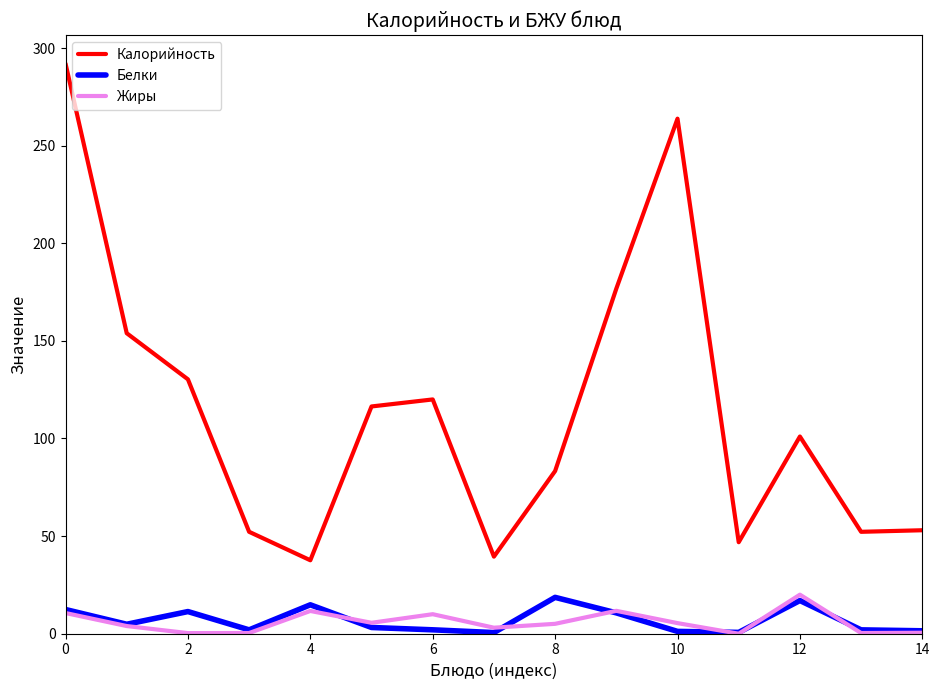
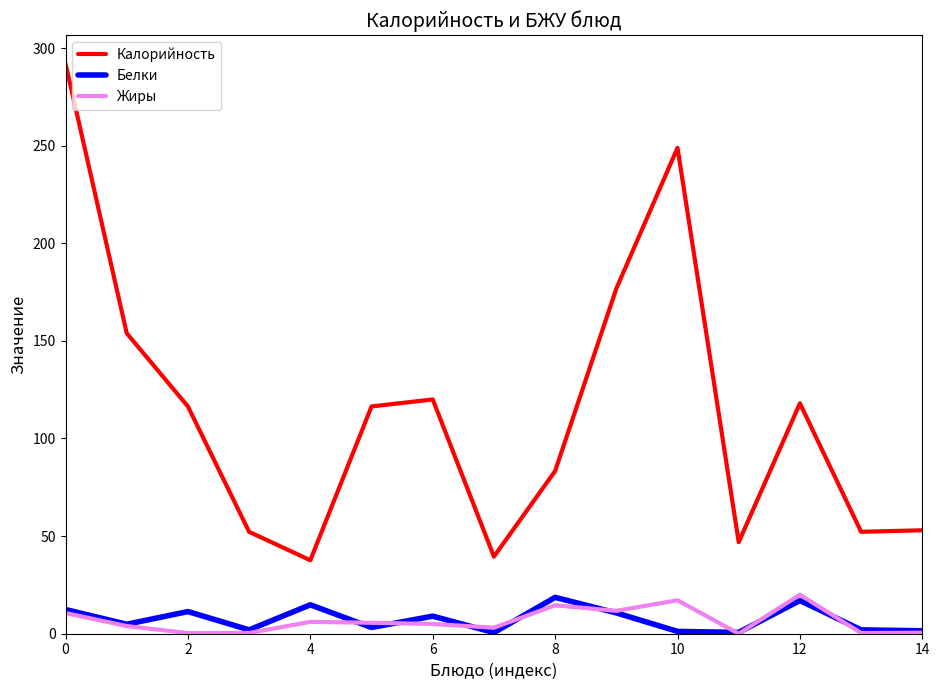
  {
    "Калорийность": {
      "0": 292,
-     "2": 130,
+     "2": 116,
      "4": 38,
      "6": 120,
      "8": 83,
-     "10": 264,
-     "12": 101,
+     "10": 249,
+     "12": 118,
      "14": 53
    },
    "Белки": {
      "0": 12,
      "2": 11,
      "4": 15,
-     "6": 2,
+     "6": 9,
      "8": 19,
      "10": 1,
      "12": 17
    },
    "Жиры": {
      "0": 11,
      "2": 0,
-     "4": 12,
-     "6": 10,
-     "8": 5,
-     "10": 5,
+     "4": 6,
+     "6": 5,
+     "8": 15,
+     "10": 17,
      "12": 20
    }
  }
